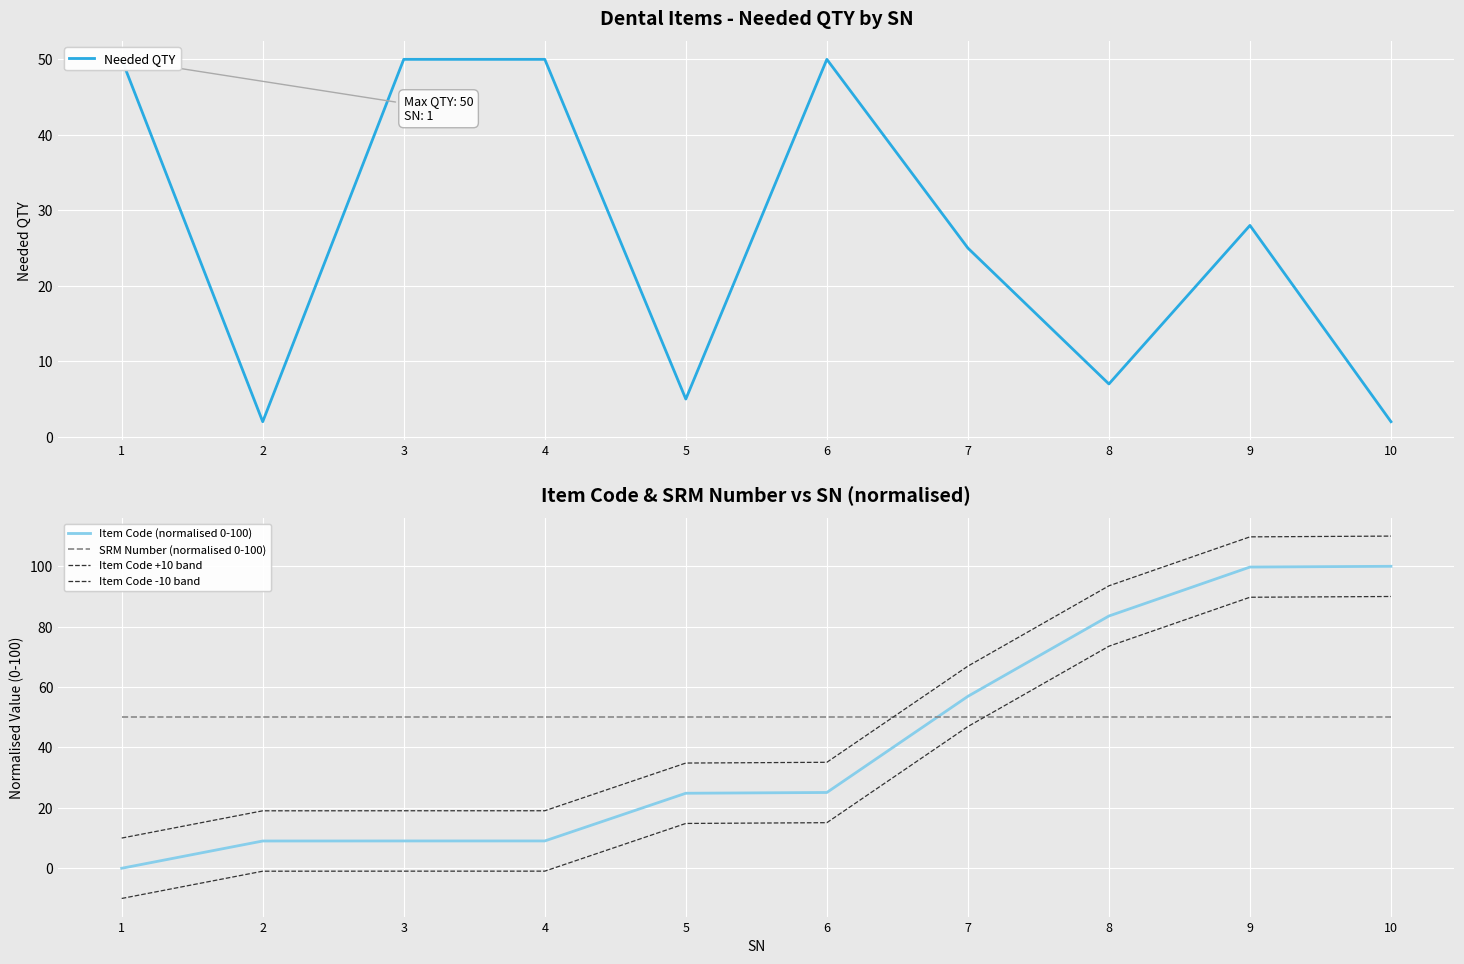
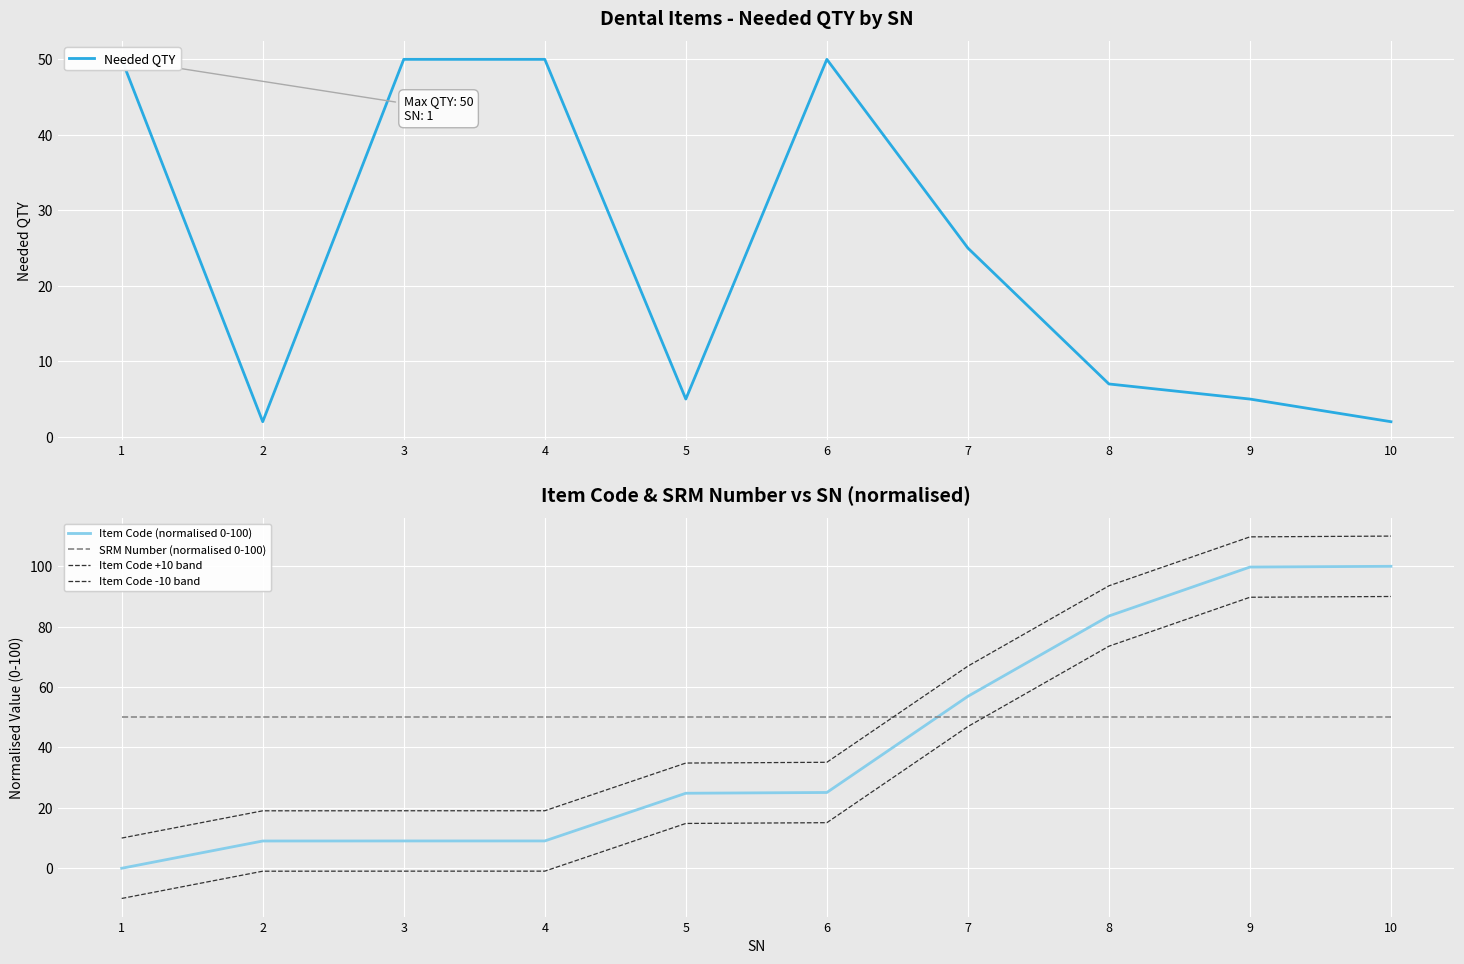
  {
    "Dental Items - Needed QTY by SN": {
      "2": 2,
      "4": 50,
      "5": 5,
      "6": 50,
      "7": 25,
      "8": 7,
-     "9": 28,
+     "9": 5,
      "10": 2
    },
    "Item Code & SRM Number vs SN (normalised)": {
      "Item Code (normalised 0-100)": {
        "1": 0,
        "2": 9,
        "3": 9,
        "4": 9,
        "5": 25,
        "6": 25,
        "7": 57,
        "8": 84,
        "9": 100,
        "10": 100
      },
      "SRM Number (normalised 0-100)": {
        "1": 50,
        "2": 50,
        "3": 50,
        "4": 50,
        "5": 50,
        "6": 50,
        "7": 50,
        "8": 50,
        "9": 50,
        "10": 50
      }
    }
  }
